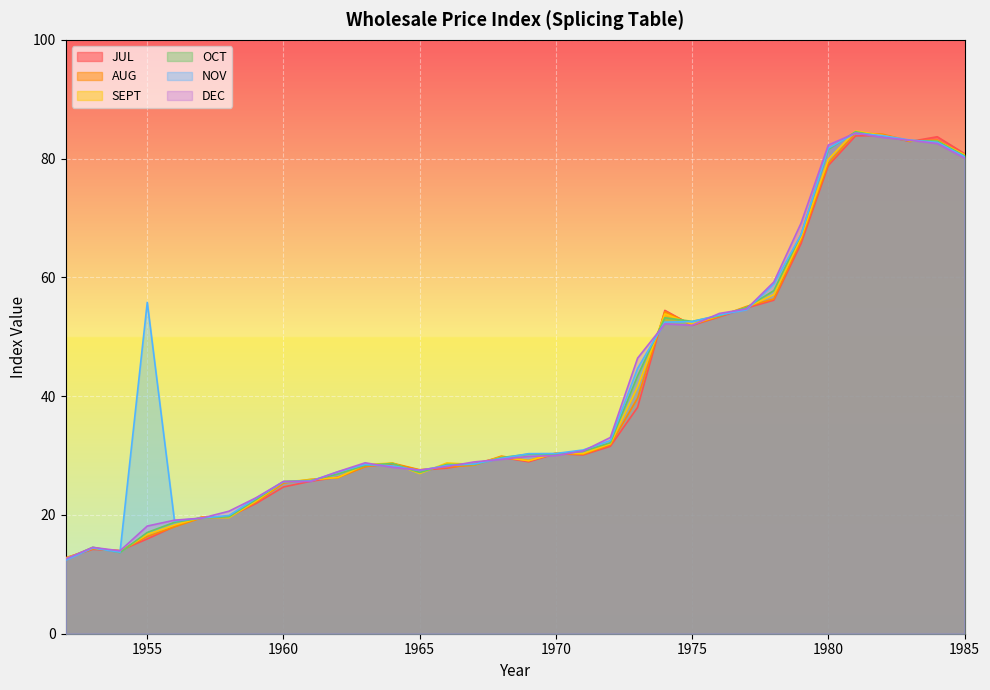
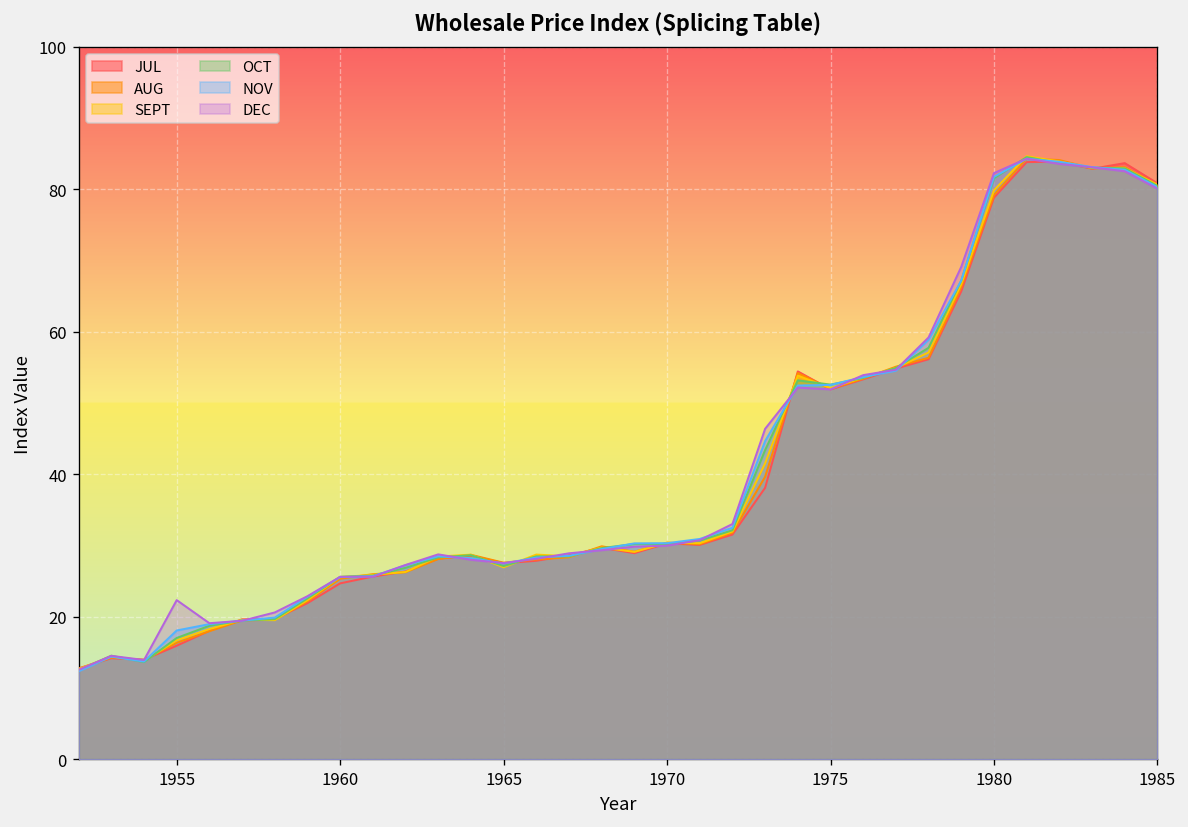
  {
    "JUL": {
      "1960": 25
    },
    "NOV": {
-     "1955": 56
+     "1955": 18
    },
    "DEC": {
-     "1955": 18,
+     "1955": 22,
      "1980": 82
    }
  }
